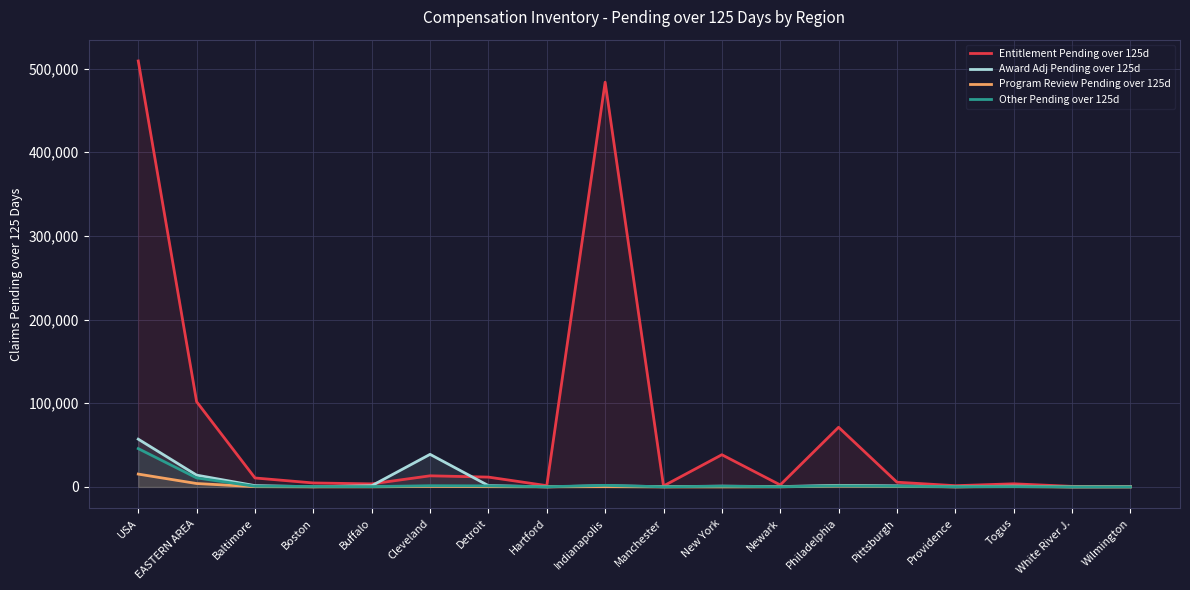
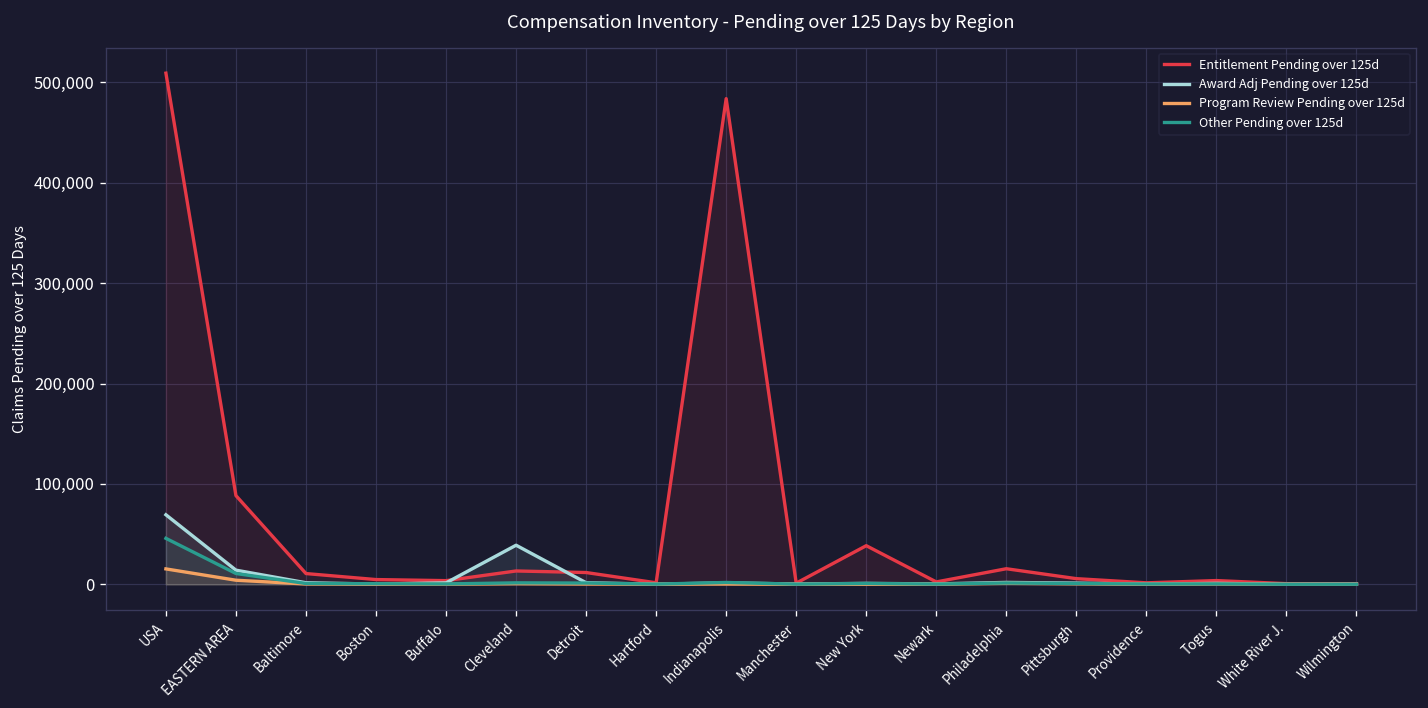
  {
    "Entitlement Pending over 125d": {
      "USA": "510,000",
-     "EASTERN AREA": "100,000",
+     "EASTERN AREA": "90,000",
      "Baltimore": "10,000",
      "Boston": "0",
      "Cleveland": "10,000",
      "Detroit": "10,000",
      "Indianapolis": "480,000",
      "New York": "40,000",
-     "Philadelphia": "70,000",
+     "Philadelphia": "20,000",
      "Pittsburgh": "10,000"
    },
    "Award Adj Pending over 125d": {
-     "USA": "60,000",
+     "USA": "70,000",
      "EASTERN AREA": "10,000",
      "Cleveland": "40,000"
    },
    "Program Review Pending over 125d": {
      "USA": "20,000",
      "EASTERN AREA": "0"
    },
    "Other Pending over 125d": {
      "USA": "50,000",
      "EASTERN AREA": "10,000"
    }
  }
